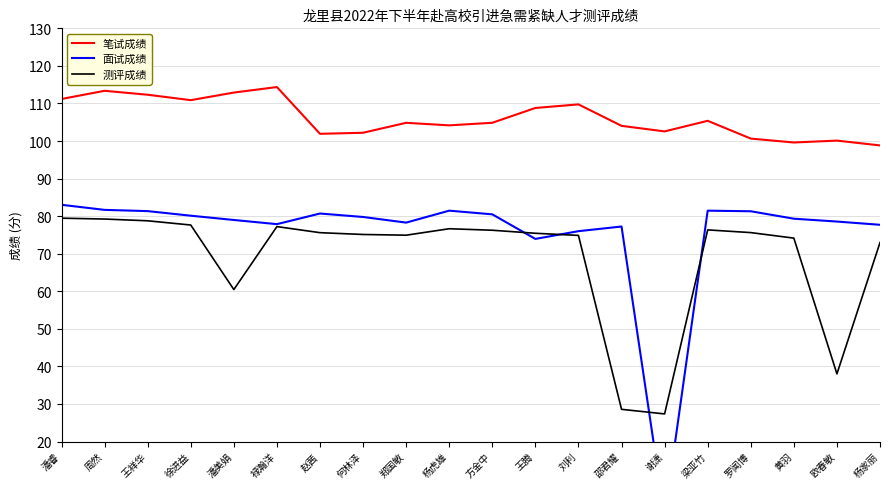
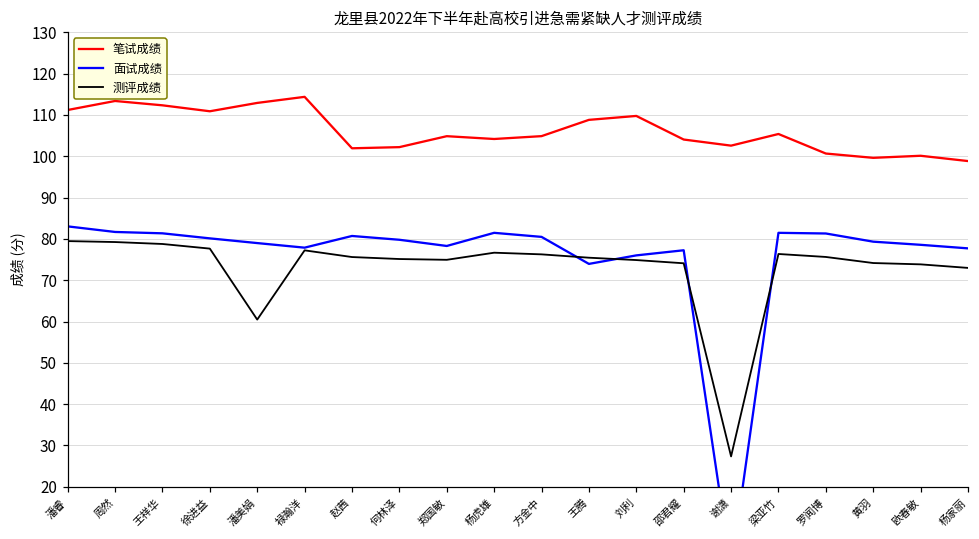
  {
    "笔试成绩": {
      "潘睿": 111,
      "周然": 113,
      "王祥华": 112,
      "徐进益": 111,
      "潘美娟": 113,
      "禄瀚洋": 114,
      "赵茜": 102,
      "何林泽": 102,
      "郑国敏": 105,
      "杨虎雄": 104,
      "方金中": 105,
      "王腾": 109,
      "刘利": 110,
      "邵君耀": 104,
      "谢潇": 103,
      "梁亚竹": 105,
      "罗闻博": 101,
      "黄羽": 100,
      "欧春敏": 100,
      "杨家丽": 99
    },
    "面试成绩": {
      "潘睿": 83,
      "周然": 82,
      "王祥华": 81,
      "徐进益": 80,
      "潘美娟": 79,
      "赵茜": 81,
      "何林泽": 80,
      "郑国敏": 78,
      "杨虎雄": 81,
      "方金中": 80,
      "王腾": 74,
      "刘利": 76,
      "邵君耀": 77,
      "梁亚竹": 81,
      "罗闻博": 81,
      "黄羽": 79,
      "欧春敏": 79,
      "杨家丽": 78
    },
    "测评成绩": {
      "潘睿": 79,
      "周然": 79,
      "王祥华": 79,
      "徐进益": 78,
      "潘美娟": 60,
      "赵茜": 76,
      "何林泽": 75,
      "郑国敏": 75,
      "杨虎雄": 77,
      "方金中": 76,
      "王腾": 75,
      "刘利": 75,
-     "邵君耀": 29,
+     "邵君耀": 74,
      "谢潇": 27,
      "梁亚竹": 76,
      "罗闻博": 76,
      "黄羽": 74,
-     "欧春敏": 38,
+     "欧春敏": 74,
      "杨家丽": 73
    }
  }
